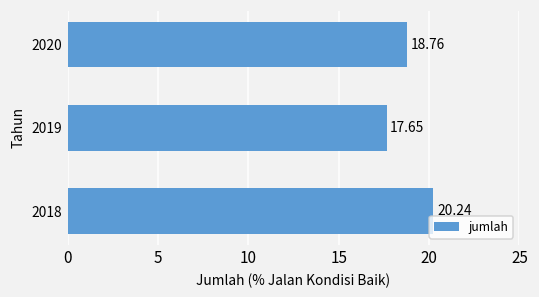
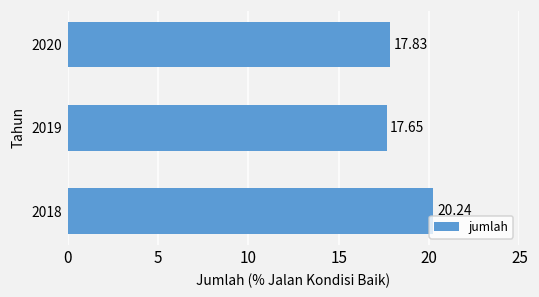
  {
-   "2020": 18.76,
+   "2020": 17.83,
    "2019": 17.65
  }
